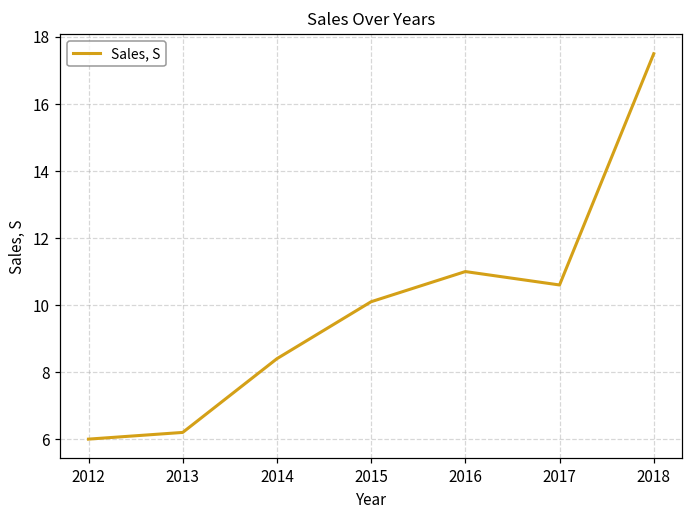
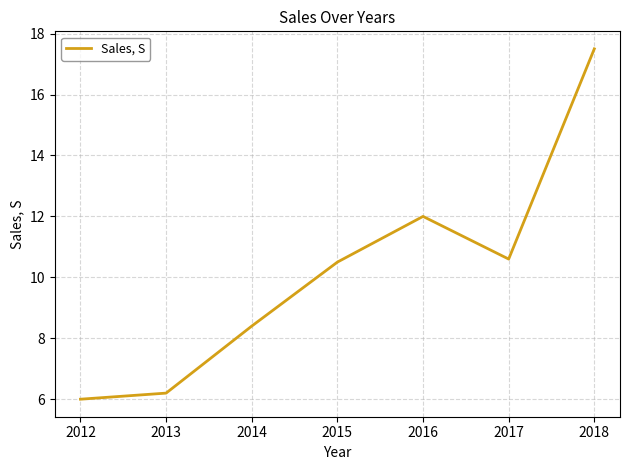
  {
    "2012": 6.0,
    "2013": 6.2,
    "2014": 8.4,
-   "2015": 10.1,
-   "2016": 11,
+   "2015": 10.5,
+   "2016": 12,
    "2017": 10.6,
    "2018": 17.5
  }
